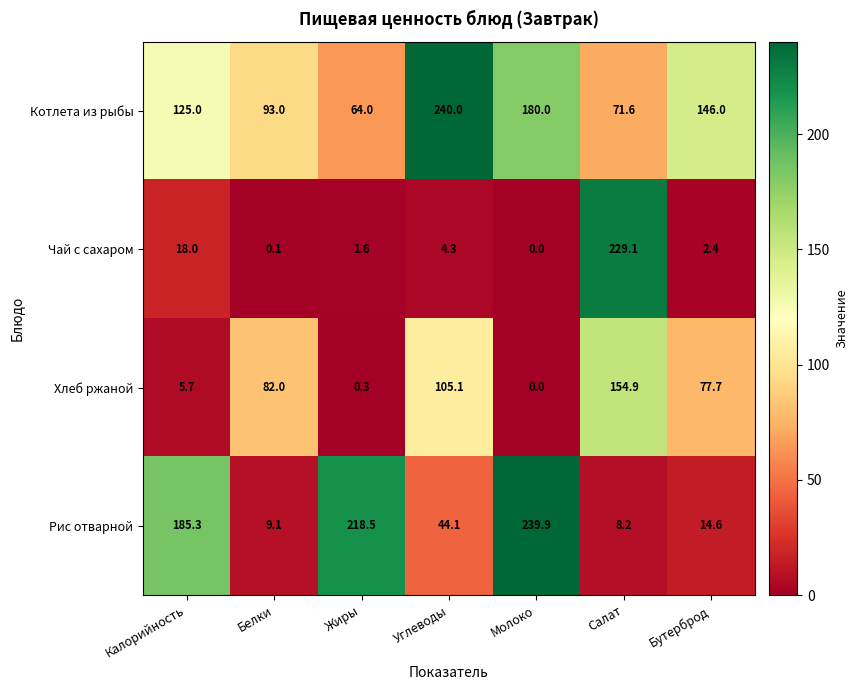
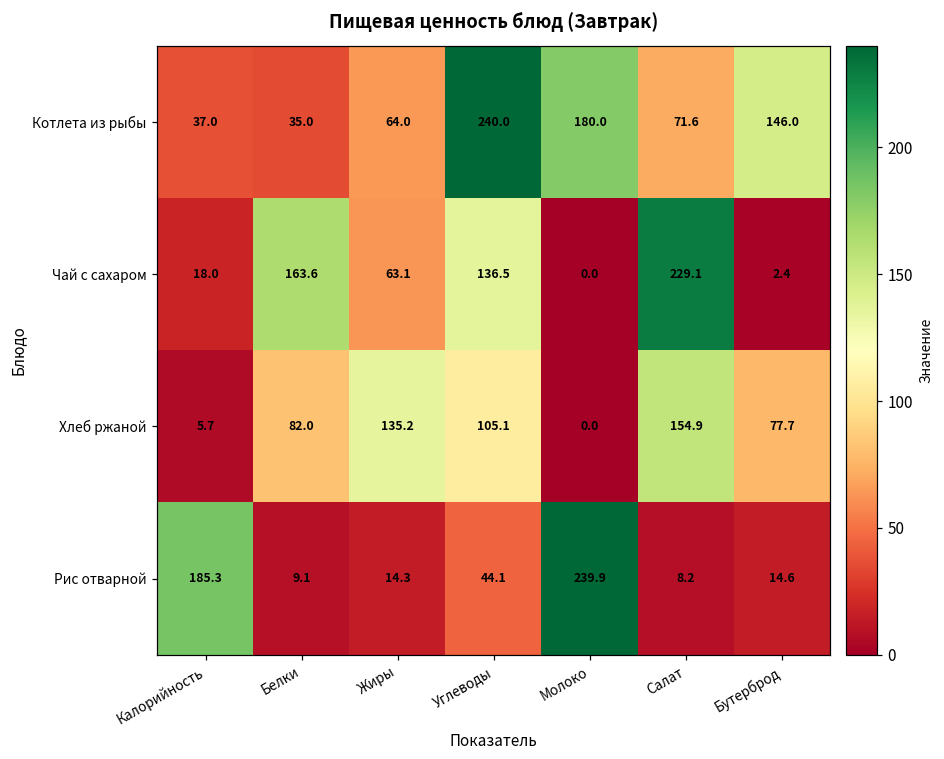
  {
    "Котлета из рыбы": {
-     "Калорийность": 125.0,
-     "Белки": 93.0,
+     "Калорийность": 37.0,
+     "Белки": 35.0,
      "Жиры": 64.0,
      "Углеводы": 240.0,
      "Молоко": 180.0,
      "Салат": 71.6,
      "Бутерброд": 146.0
    },
    "Чай с сахаром": {
      "Калорийность": 18.0,
-     "Белки": 0.1,
-     "Жиры": 1.6,
-     "Углеводы": 4.3,
+     "Белки": 163.6,
+     "Жиры": 63.1,
+     "Углеводы": 136.5,
      "Молоко": 0.0,
      "Салат": 229.1,
      "Бутерброд": 2.4
    },
    "Хлеб ржаной": {
      "Калорийность": 5.7,
      "Белки": 82.0,
-     "Жиры": 0.3,
+     "Жиры": 135.2,
      "Углеводы": 105.1,
      "Молоко": 0.0,
      "Салат": 154.9,
      "Бутерброд": 77.7
    },
    "Рис отварной": {
      "Калорийность": 185.3,
      "Белки": 9.1,
-     "Жиры": 218.5,
+     "Жиры": 14.3,
      "Углеводы": 44.1,
      "Молоко": 239.9,
      "Салат": 8.2,
      "Бутерброд": 14.6
    }
  }
